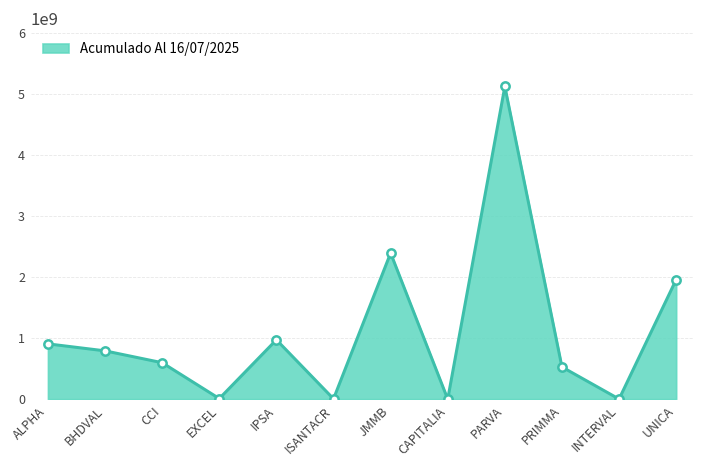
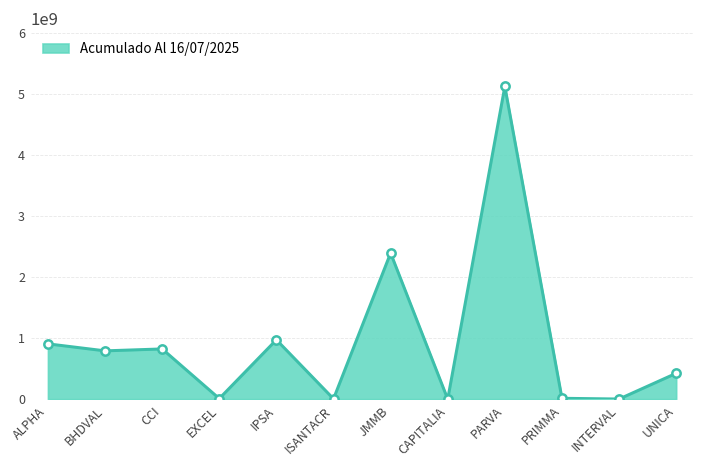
  {
    "ALPHA": 900000000,
    "BHDVAL": 800000000,
-   "CCI": 600000000,
+   "CCI": 800000000,
    "EXCEL": 0,
    "IPSA": 1000000000,
    "ISANTACR": 0,
    "JMMB": 2400000000,
    "CAPITALIA": 0,
    "PARVA": 5100000000,
-   "PRIMMA": 500000000,
+   "PRIMMA": 0,
    "INTERVAL": 0,
-   "UNICA": 2000000000
+   "UNICA": 400000000
  }
